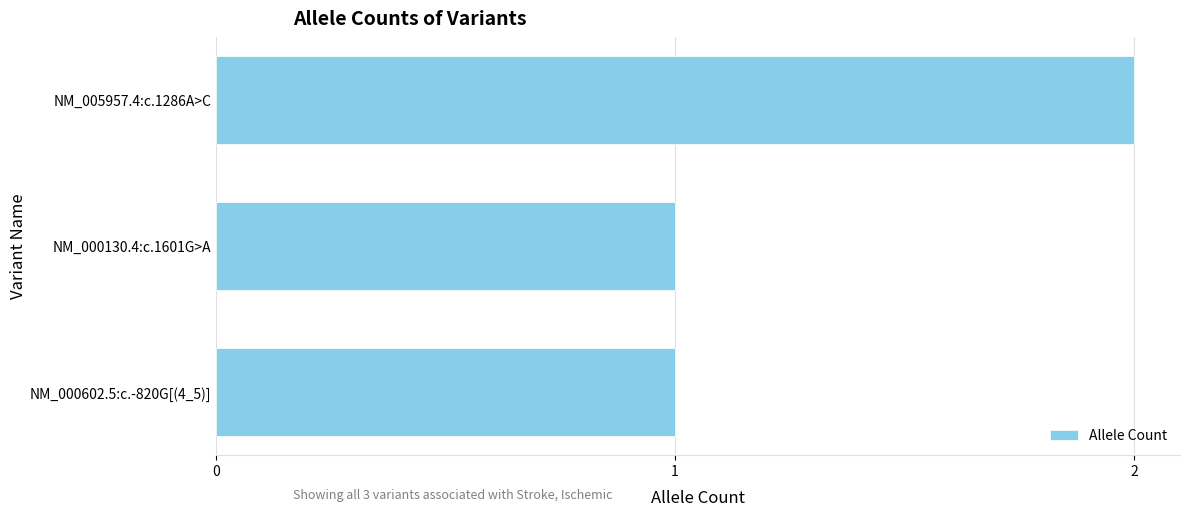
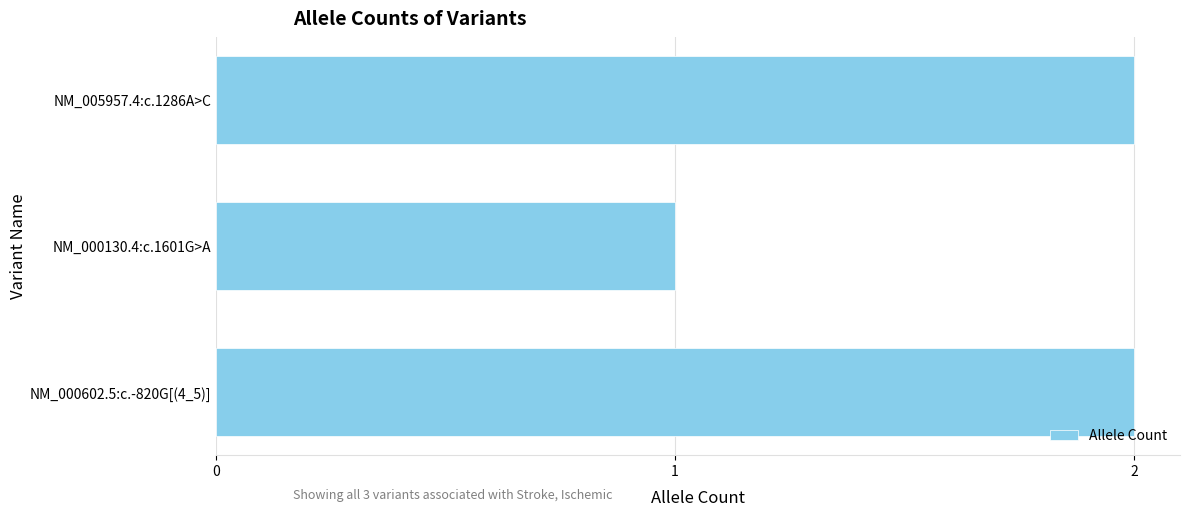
  {
    "NM_005957.4:c.1286A>C": 2,
    "NM_000130.4:c.1601G>A": 1,
-   "NM_000602.5:c.-820G[(4_5)]": 1
+   "NM_000602.5:c.-820G[(4_5)]": 2
  }
